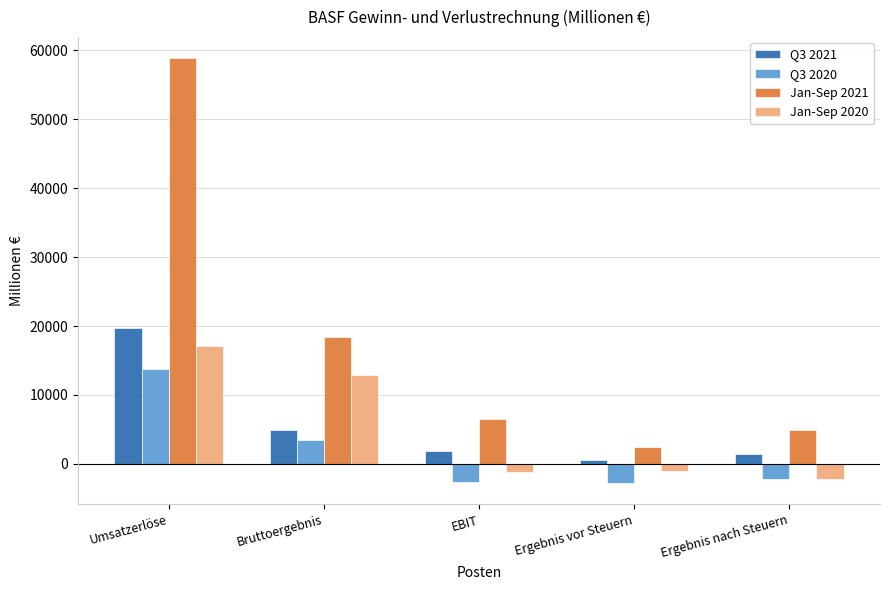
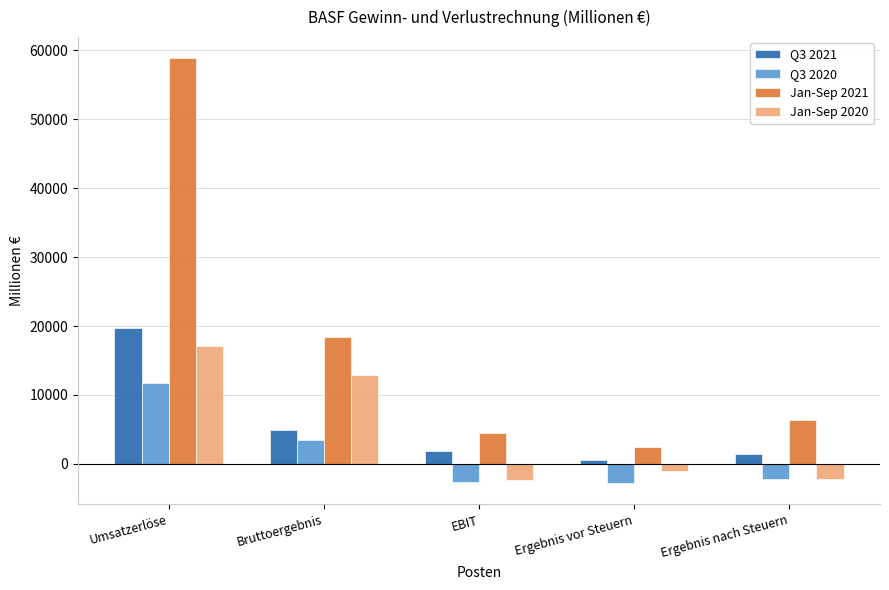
  {
    "Q3 2021": {
      "Umsatzerlöse": 20000,
      "Bruttoergebnis": 5000,
      "EBIT": 2000,
      "Ergebnis vor Steuern": 1000,
      "Ergebnis nach Steuern": 1000
    },
    "Q3 2020": {
-     "Umsatzerlöse": 14000,
+     "Umsatzerlöse": 12000,
      "Bruttoergebnis": 3000,
      "EBIT": -3000,
      "Ergebnis vor Steuern": -3000,
      "Ergebnis nach Steuern": -2000
    },
    "Jan-Sep 2021": {
      "Umsatzerlöse": 59000,
      "Bruttoergebnis": 18000,
-     "EBIT": 6000,
+     "EBIT": 5000,
      "Ergebnis vor Steuern": 2000,
-     "Ergebnis nach Steuern": 5000
+     "Ergebnis nach Steuern": 6000
    },
    "Jan-Sep 2020": {
      "Umsatzerlöse": 17000,
      "Bruttoergebnis": 13000,
-     "EBIT": -1000,
+     "EBIT": -2000,
      "Ergebnis vor Steuern": -1000,
      "Ergebnis nach Steuern": -2000
    }
  }
